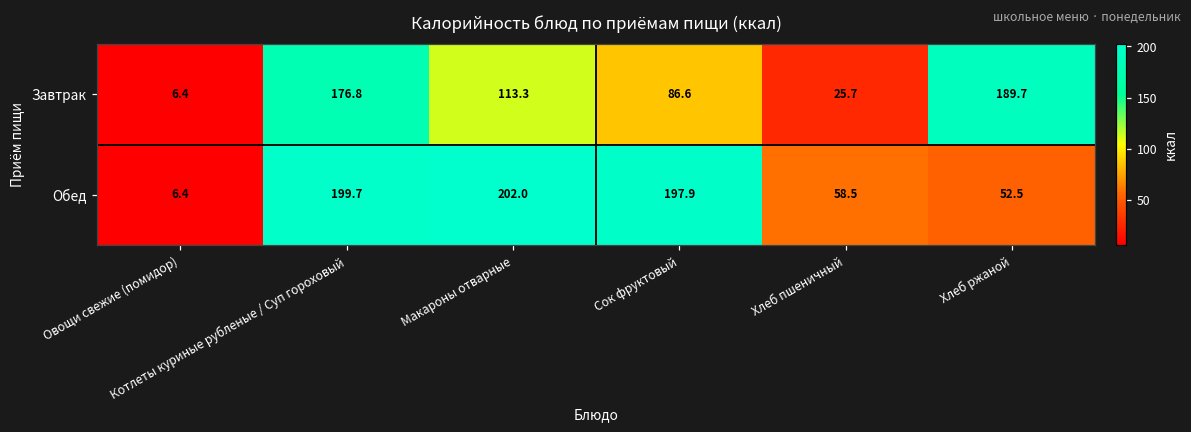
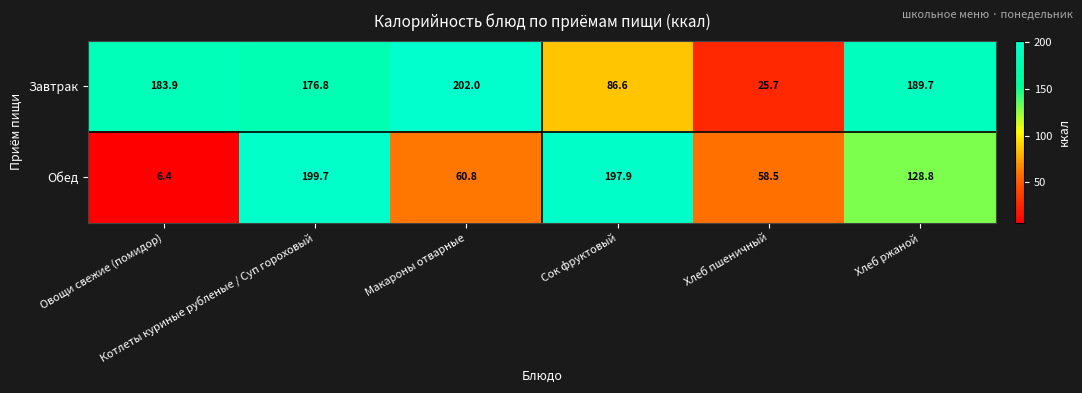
  {
    "Завтрак": {
-     "Овощи свежие (помидор)": 6.4,
+     "Овощи свежие (помидор)": 183.9,
      "Котлеты куриные рубленые / Суп гороховый": 176.8,
-     "Макароны отварные": 113.3,
+     "Макароны отварные": 202.0,
      "Сок фруктовый": 86.6,
      "Хлеб пшеничный": 25.7,
      "Хлеб ржаной": 189.7
    },
    "Обед": {
      "Овощи свежие (помидор)": 6.4,
      "Котлеты куриные рубленые / Суп гороховый": 199.7,
-     "Макароны отварные": 202.0,
+     "Макароны отварные": 60.8,
      "Сок фруктовый": 197.9,
      "Хлеб пшеничный": 58.5,
-     "Хлеб ржаной": 52.5
+     "Хлеб ржаной": 128.8
    }
  }
